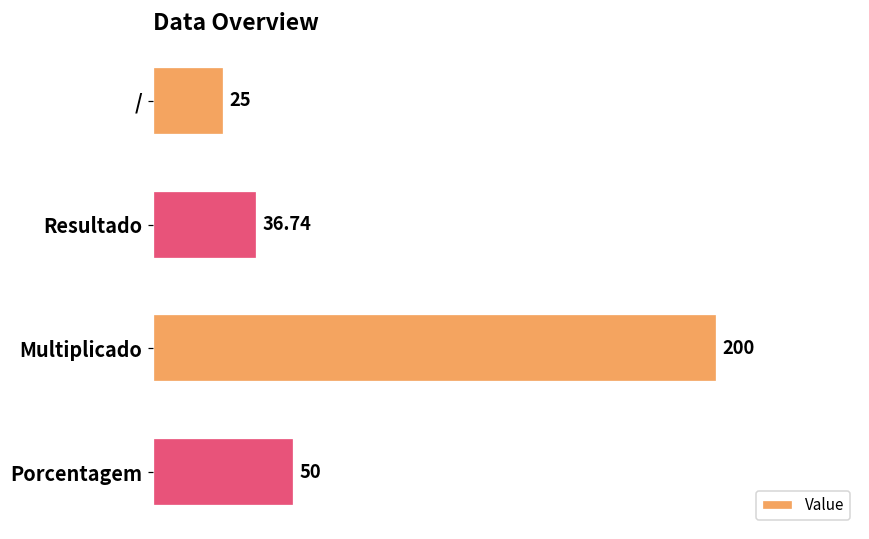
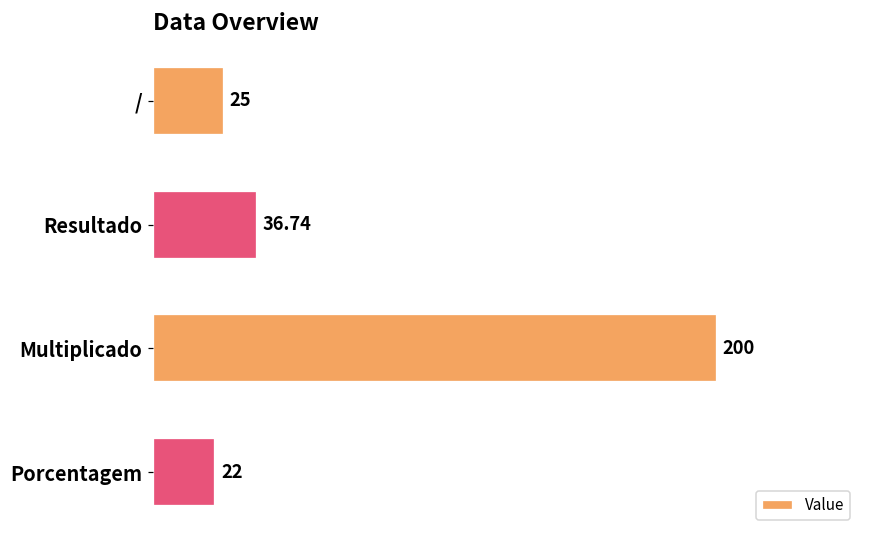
  {
    "/": 25,
    "Resultado": 36.74,
    "Multiplicado": 200,
-   "Porcentagem": 50
+   "Porcentagem": 22
  }
